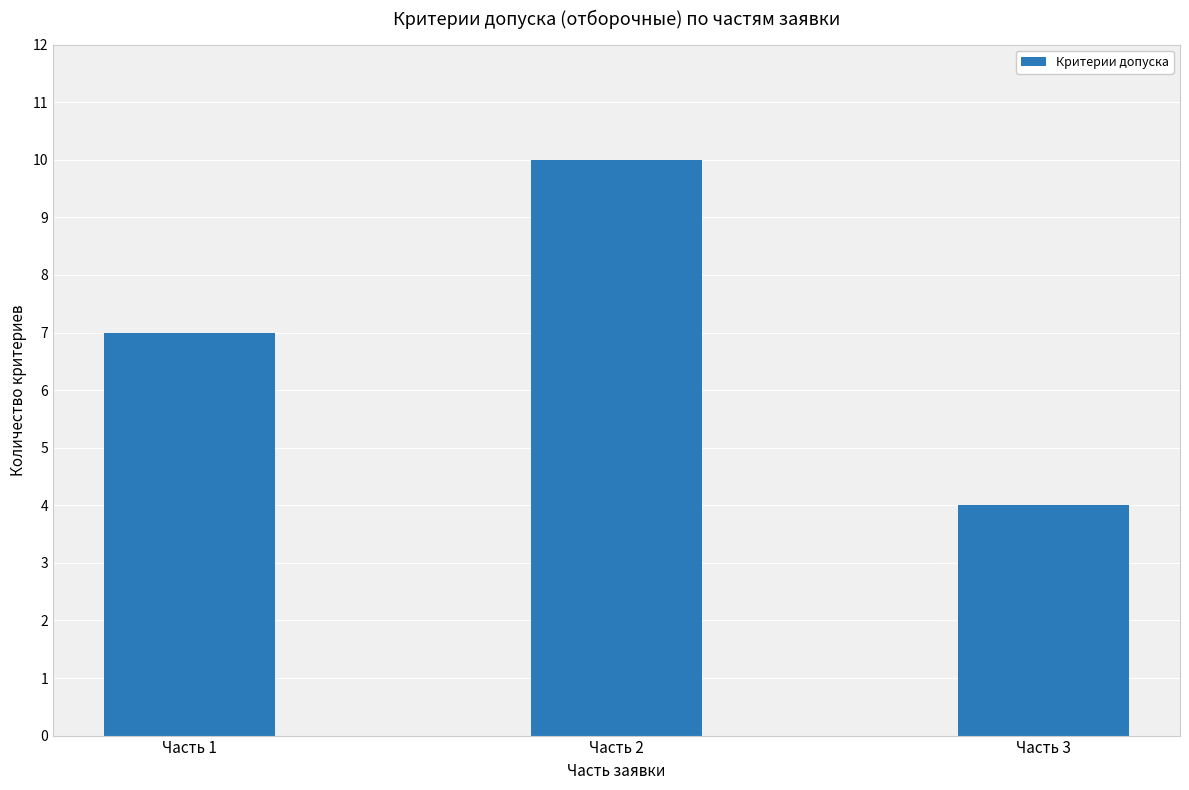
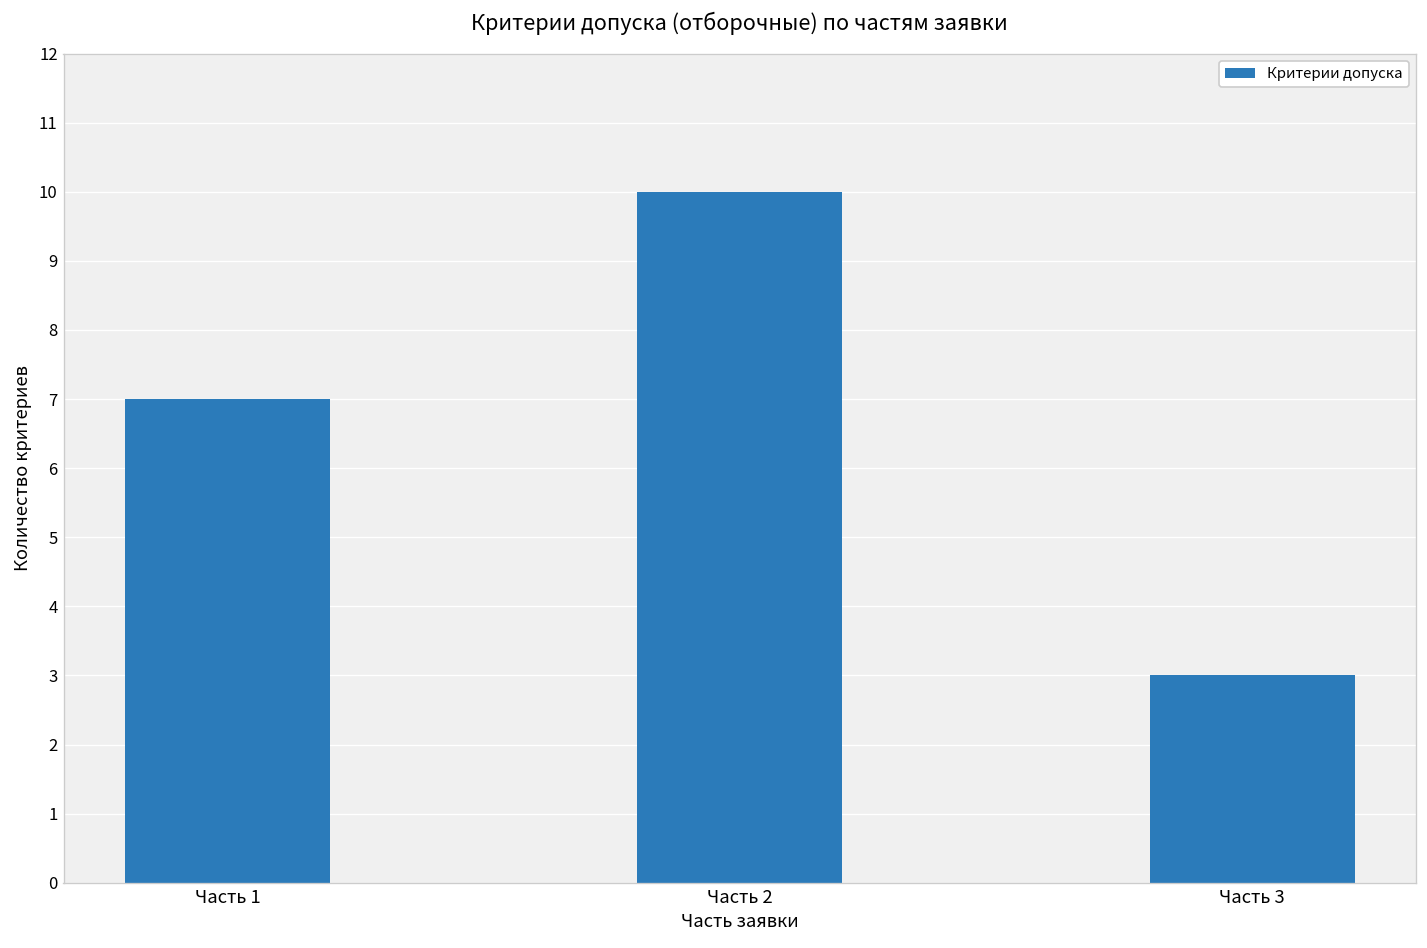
  {
    "Часть 1": 7,
    "Часть 2": 10,
-   "Часть 3": 4
+   "Часть 3": 3
  }
